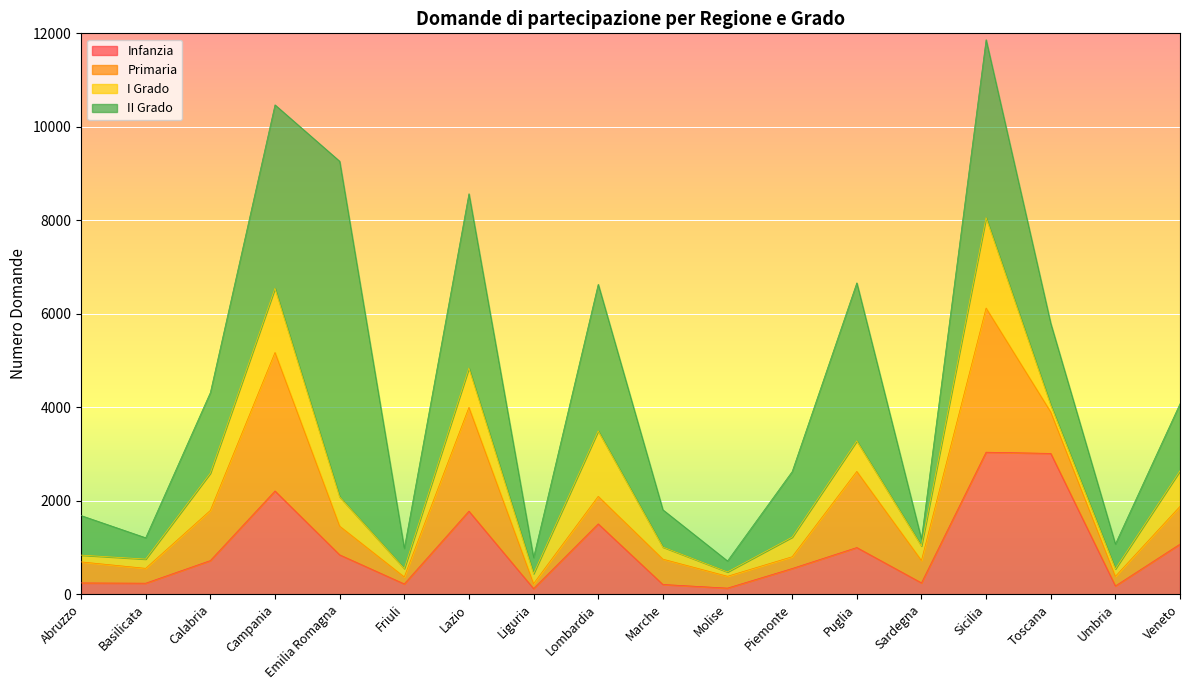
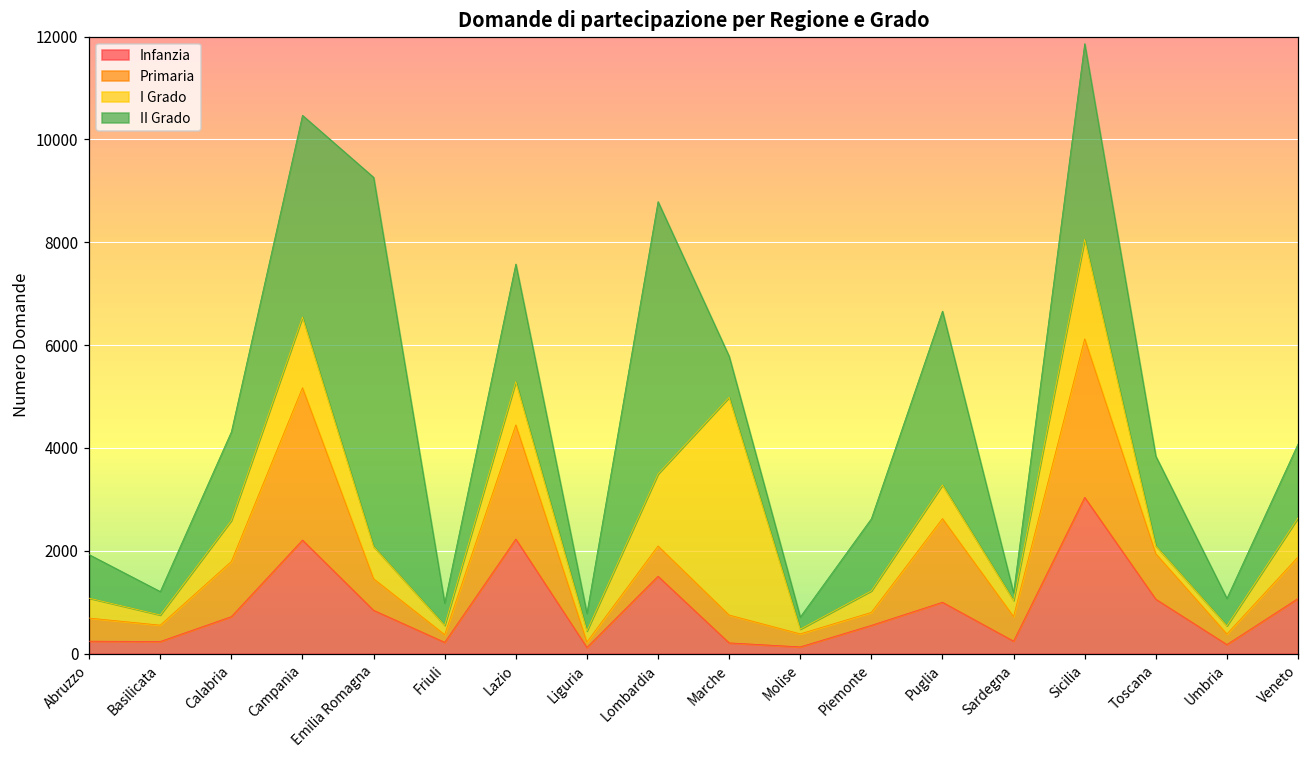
  {
    "Infanzia": {
      "Abruzzo": 200,
      "Basilicata": 200,
      "Calabria": 700,
      "Campania": 2200,
      "Emilia Romagna": 800,
      "Friuli": 200,
-     "Lazio": 1800,
+     "Lazio": 2200,
      "Liguria": 100,
      "Lombardia": 1500,
      "Marche": 200,
      "Molise": 100,
      "Piemonte": 500,
      "Puglia": 1000,
      "Sardegna": 200,
      "Sicilia": 3000,
-     "Toscana": 3000,
+     "Toscana": 1100,
      "Umbria": 200,
      "Veneto": 1100
    },
    "Primaria": {
      "Abruzzo": 500,
      "Basilicata": 300,
      "Calabria": 1100,
      "Campania": 3000,
      "Emilia Romagna": 600,
      "Friuli": 200,
      "Lazio": 2200,
      "Liguria": 100,
      "Lombardia": 600,
      "Marche": 500,
      "Molise": 300,
      "Piemonte": 300,
      "Puglia": 1600,
      "Sardegna": 500,
      "Sicilia": 3100,
      "Toscana": 900,
      "Umbria": 200,
      "Veneto": 800
    },
    "I Grado": {
-     "Abruzzo": 100,
+     "Abruzzo": 400,
      "Basilicata": 200,
      "Calabria": 800,
      "Campania": 1400,
      "Emilia Romagna": 600,
      "Friuli": 200,
      "Lazio": 800,
      "Liguria": 200,
      "Lombardia": 1400,
-     "Marche": 300,
+     "Marche": 4200,
      "Molise": 100,
      "Piemonte": 400,
      "Puglia": 700,
      "Sardegna": 300,
      "Sicilia": 1900,
      "Toscana": 200,
      "Umbria": 200,
      "Veneto": 800
    },
    "II Grado": {
      "Abruzzo": 800,
      "Basilicata": 500,
      "Calabria": 1700,
      "Campania": 3900,
      "Emilia Romagna": 7200,
      "Friuli": 400,
-     "Lazio": 3700,
+     "Lazio": 2300,
      "Liguria": 300,
-     "Lombardia": 3100,
+     "Lombardia": 5300,
      "Marche": 800,
      "Molise": 200,
      "Piemonte": 1400,
      "Puglia": 3400,
      "Sardegna": 100,
      "Sicilia": 3800,
      "Toscana": 1700,
      "Umbria": 500,
      "Veneto": 1400
    }
  }
